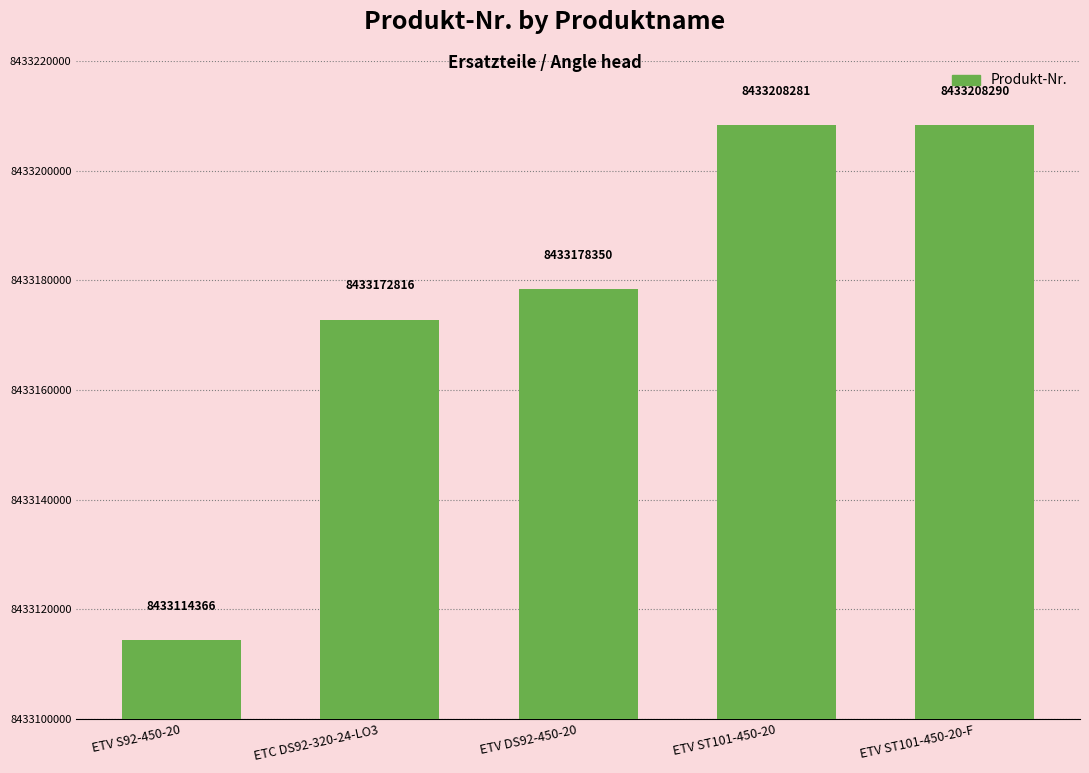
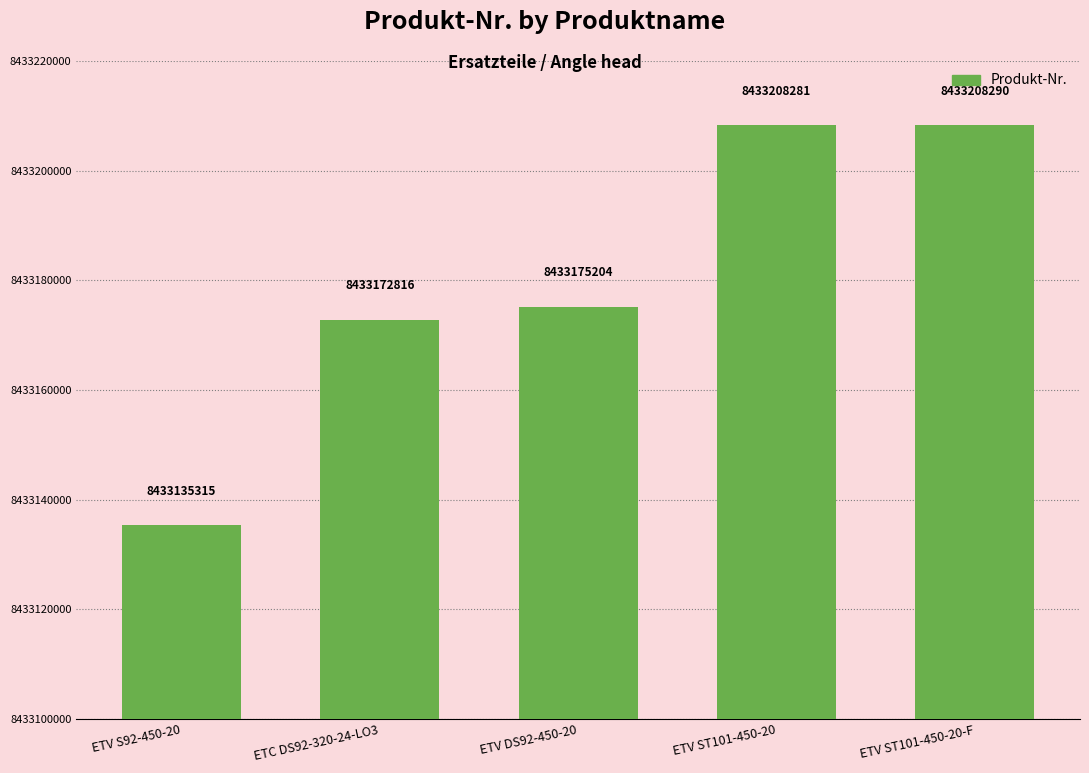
  {
-   "ETV S92-450-20": 8433114366,
-   "ETV DS92-450-20": 8433178350
+   "ETV S92-450-20": 8433135315,
+   "ETV DS92-450-20": 8433175204
  }
